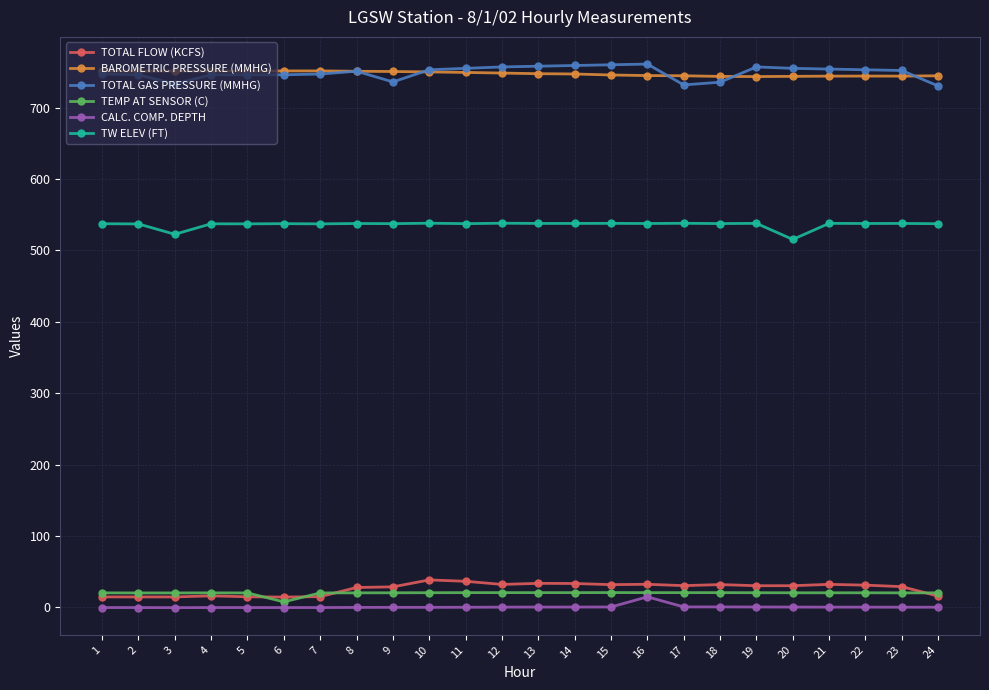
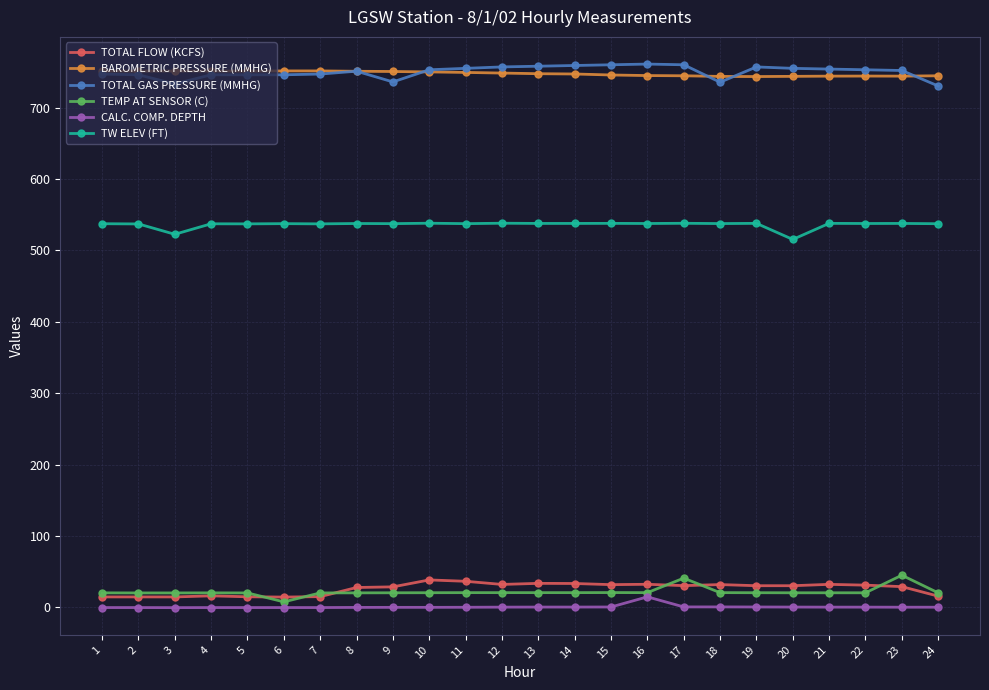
  {
    "TOTAL GAS PRESSURE (MMHG)": {
      "6": 750,
      "7": 750,
      "9": 740,
      "11": 760,
      "12": 760,
      "13": 760,
      "14": 760,
      "15": 760,
      "16": 760,
-     "17": 730,
+     "17": 760,
      "18": 740,
      "19": 760,
      "20": 760,
      "21": 750,
      "22": 750,
      "23": 750,
      "24": 730
    },
    "TEMP AT SENSOR (C)": {
      "1": 20,
      "2": 20,
      "3": 20,
      "4": 20,
      "5": 20,
      "6": 10,
      "7": 20,
      "8": 20,
      "9": 20,
      "10": 20,
      "11": 20,
      "12": 20,
      "13": 20,
      "14": 20,
      "15": 20,
      "16": 20,
-     "17": 20,
+     "17": 40,
      "18": 20,
      "19": 20,
      "20": 20,
      "21": 20,
      "22": 20,
-     "23": 20,
+     "23": 50,
      "24": 20
    },
    "CALC. COMP. DEPTH": {
      "1": 0,
      "2": 0,
      "3": 0,
      "4": 0,
      "5": 0,
      "6": 0,
      "7": 0,
      "8": 0,
      "9": 0,
      "10": 0,
      "11": 0,
      "12": 0,
      "13": 0,
      "14": 0,
      "15": 0,
      "16": 10,
      "17": 0,
      "18": 0,
      "19": 0,
      "20": 0,
      "21": 0,
      "22": 0,
      "23": 0,
      "24": 0
    },
    "TW ELEV (FT)": {
      "1": 540,
      "2": 540,
      "3": 520,
      "4": 540,
      "5": 540,
      "6": 540,
      "7": 540,
      "8": 540,
      "9": 540,
      "10": 540,
      "11": 540,
      "12": 540,
      "13": 540,
      "14": 540,
      "15": 540,
      "16": 540,
      "17": 540,
      "18": 540,
      "19": 540,
      "20": 520,
      "21": 540,
      "22": 540,
      "23": 540,
      "24": 540
    }
  }
